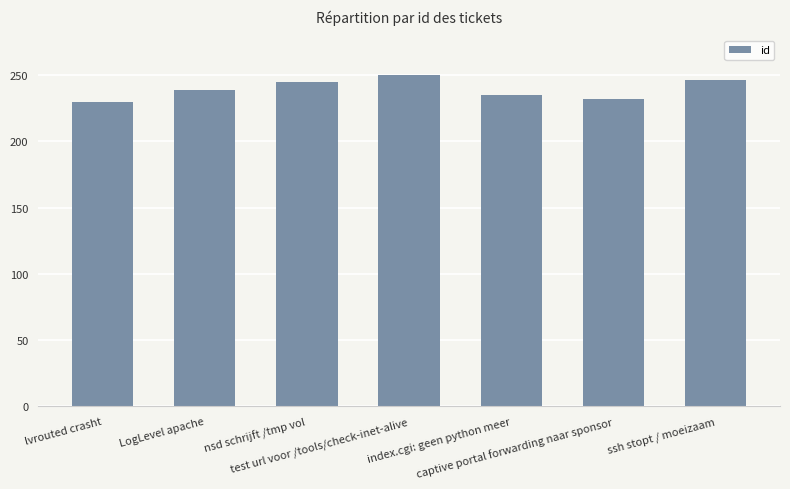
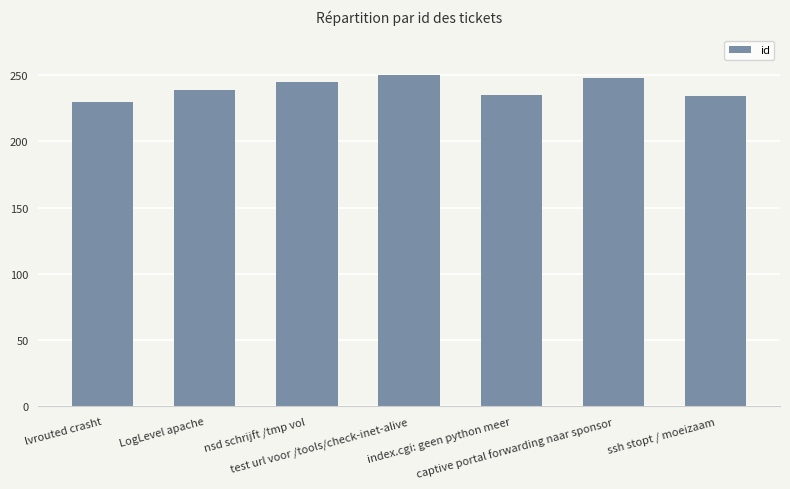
  {
    "lvrouted crasht": 230,
    "LogLevel apache": 239,
    "nsd schrijft /tmp vol": 245,
    "test url voor /tools/check-inet-alive": 250,
    "index.cgi: geen python meer": 235,
-   "captive portal forwarding naar sponsor": 232,
-   "ssh stopt / moeizaam": 246
+   "captive portal forwarding naar sponsor": 248,
+   "ssh stopt / moeizaam": 234
  }
